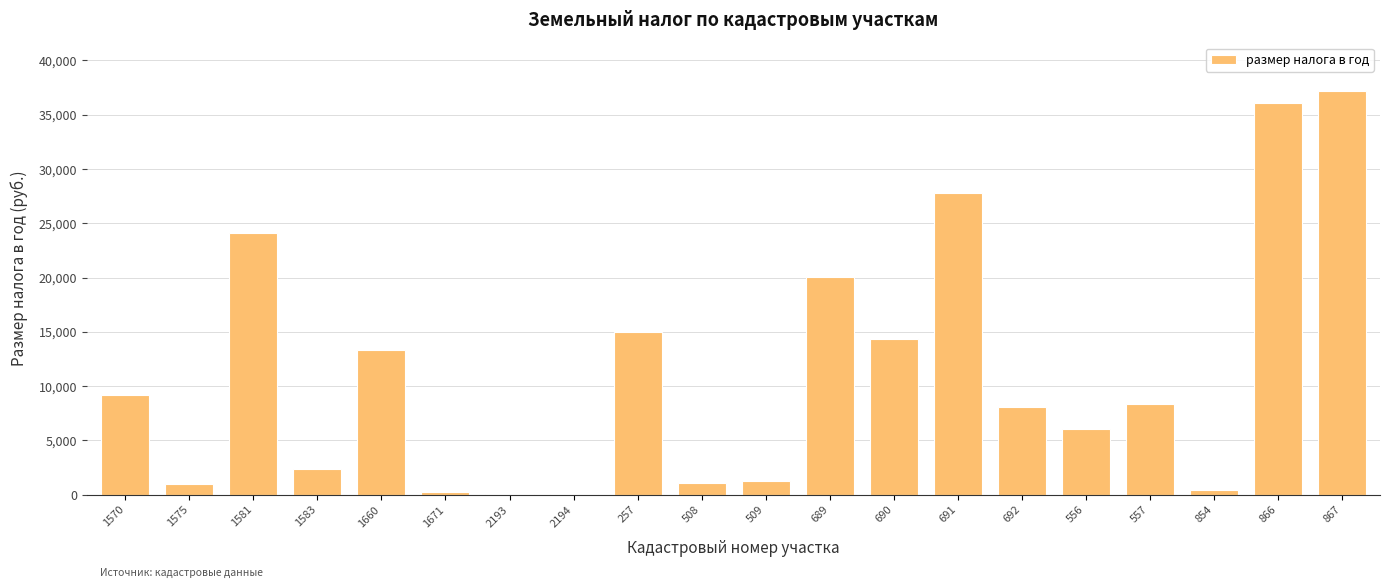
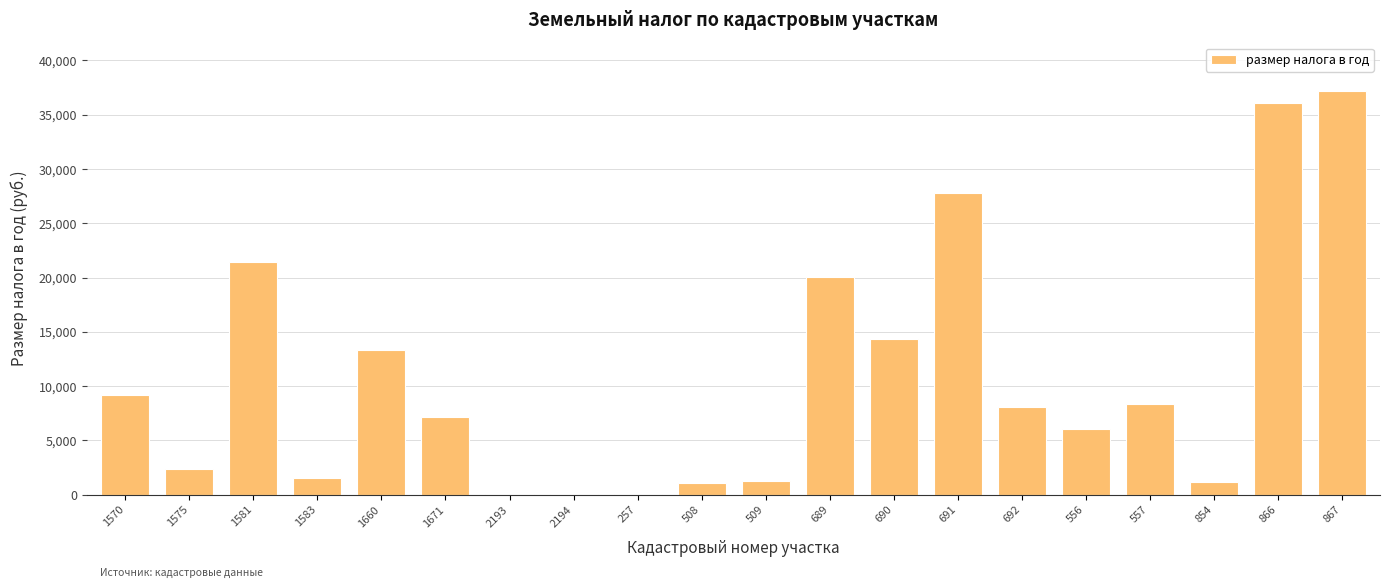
  {
    "1570": "9,200",
-   "1575": "1,000",
-   "1581": "24,100",
-   "1583": "2,400",
+   "1575": "2,400",
+   "1581": "21,400",
+   "1583": "1,600",
    "1660": "13,300",
-   "1671": "300",
-   "257": "15,000",
+   "1671": "7,200",
+   "257": "0",
    "508": "1,100",
    "509": "1,200",
    "689": "20,100",
    "690": "14,300",
    "691": "27,800",
    "692": "8,100",
    "556": "6,000",
    "557": "8,300",
-   "854": "400",
+   "854": "1,100",
    "866": "36,100",
    "867": "37,200"
  }
